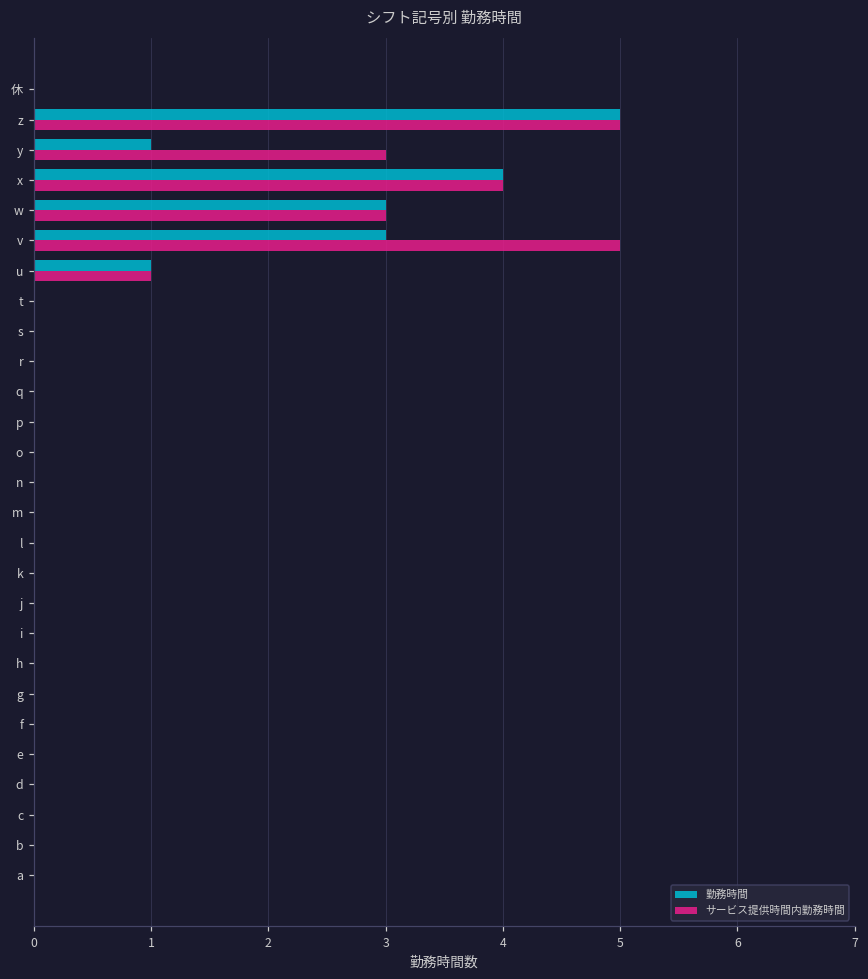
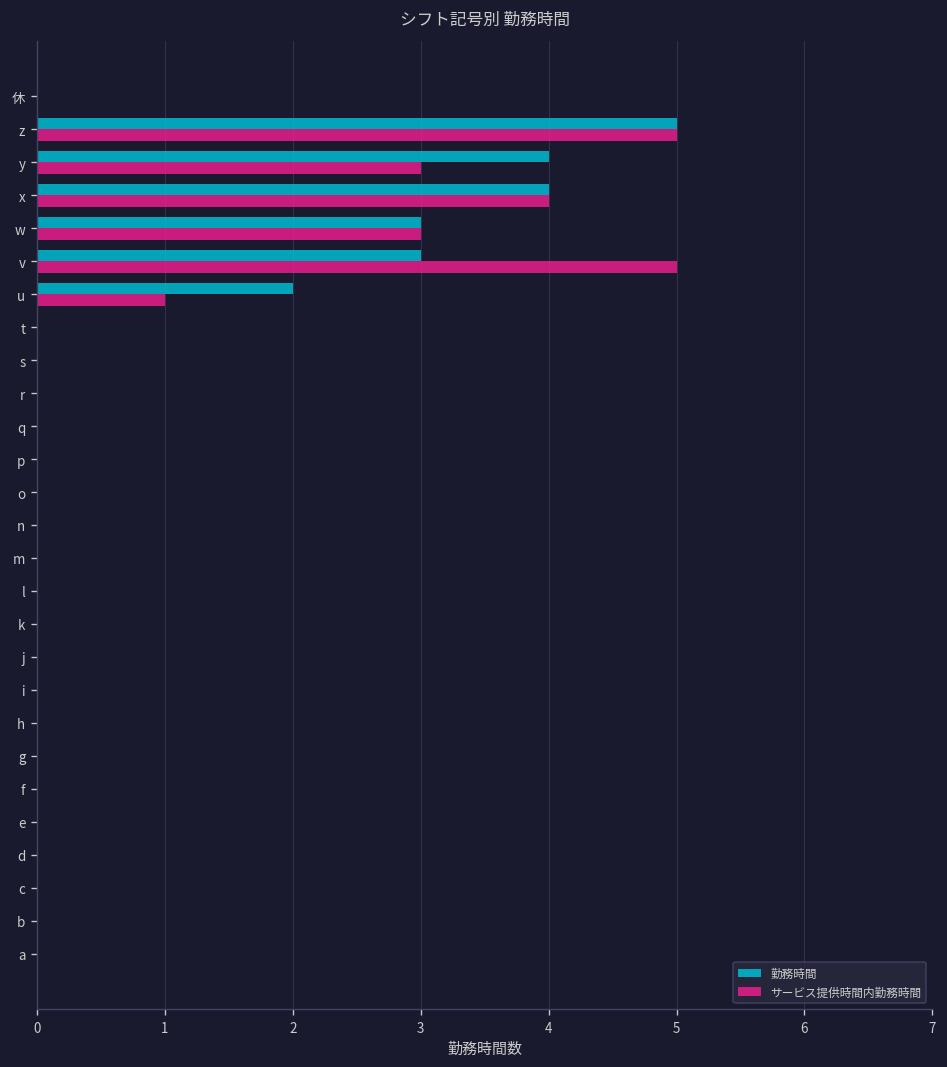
  {
    "勤務時間": {
      "休": 0,
      "z": 5,
-     "y": 1,
+     "y": 4,
      "x": 4,
      "w": 3,
      "v": 3,
-     "u": 1,
+     "u": 2,
      "t": 0,
      "s": 0,
      "r": 0,
      "q": 0,
      "p": 0,
      "o": 0,
      "n": 0,
      "m": 0,
      "l": 0,
      "k": 0,
      "j": 0,
      "i": 0,
      "h": 0,
      "g": 0,
      "f": 0,
      "e": 0,
      "d": 0,
      "c": 0,
      "b": 0,
      "a": 0
    },
    "サービス提供時間内勤務時間": {
      "休": 0,
      "z": 5,
      "y": 3,
      "x": 4,
      "w": 3,
      "v": 5,
      "u": 1,
      "t": 0,
      "s": 0,
      "r": 0,
      "q": 0,
      "p": 0,
      "o": 0,
      "n": 0,
      "m": 0,
      "l": 0,
      "k": 0,
      "j": 0,
      "i": 0,
      "h": 0,
      "g": 0,
      "f": 0,
      "e": 0,
      "d": 0,
      "c": 0,
      "b": 0,
      "a": 0
    }
  }
